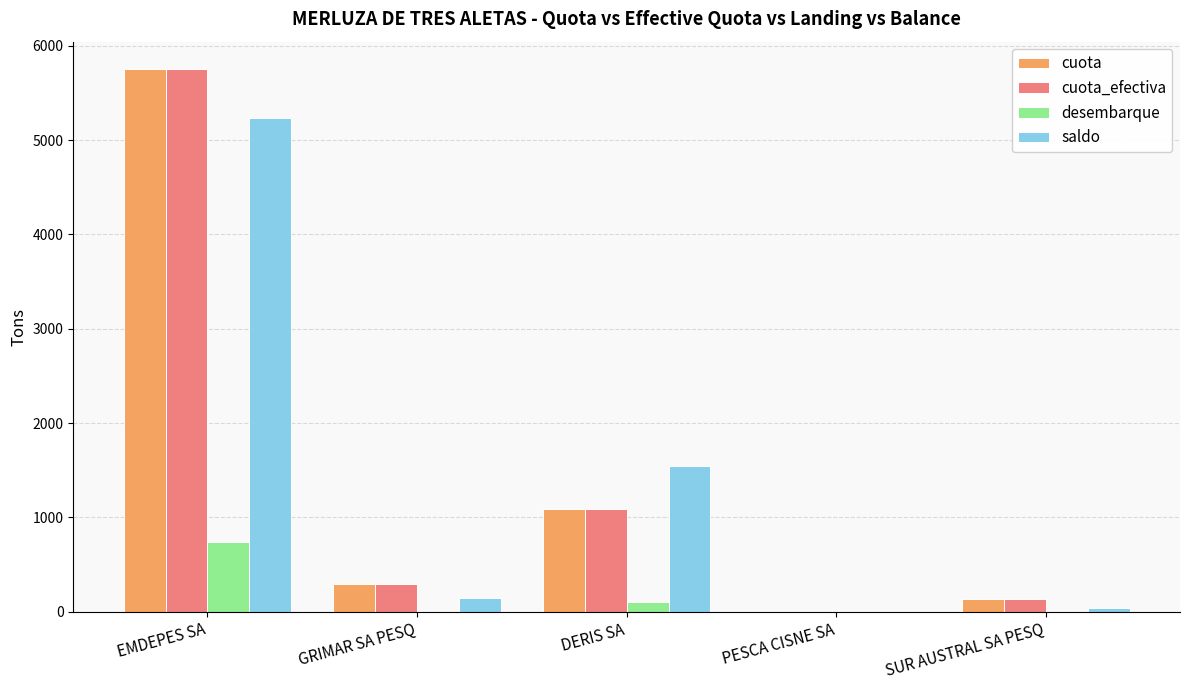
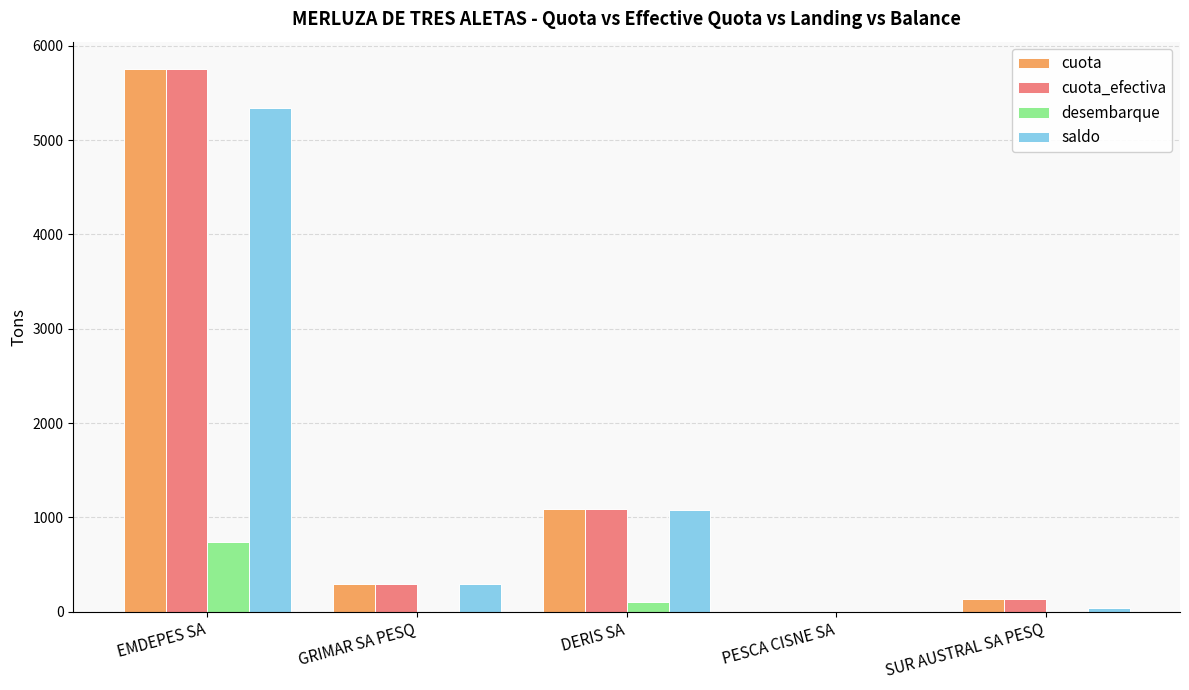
  {
    "desembarque": {
      "EMDEPES SA": 700,
      "GRIMAR SA PESQ": 0,
      "DERIS SA": 100,
      "PESCA CISNE SA": 0,
      "SUR AUSTRAL SA PESQ": 0
    },
    "saldo": {
-     "EMDEPES SA": 5200,
-     "GRIMAR SA PESQ": 100,
-     "DERIS SA": 1500,
+     "EMDEPES SA": 5300,
+     "GRIMAR SA PESQ": 300,
+     "DERIS SA": 1100,
      "SUR AUSTRAL SA PESQ": 0
    }
  }
